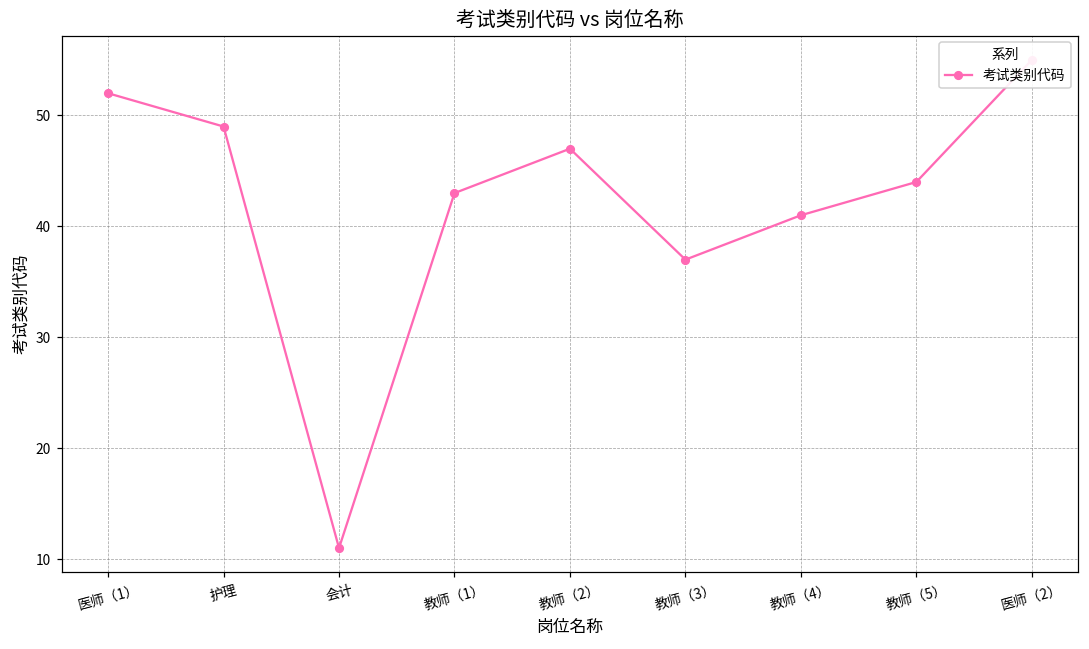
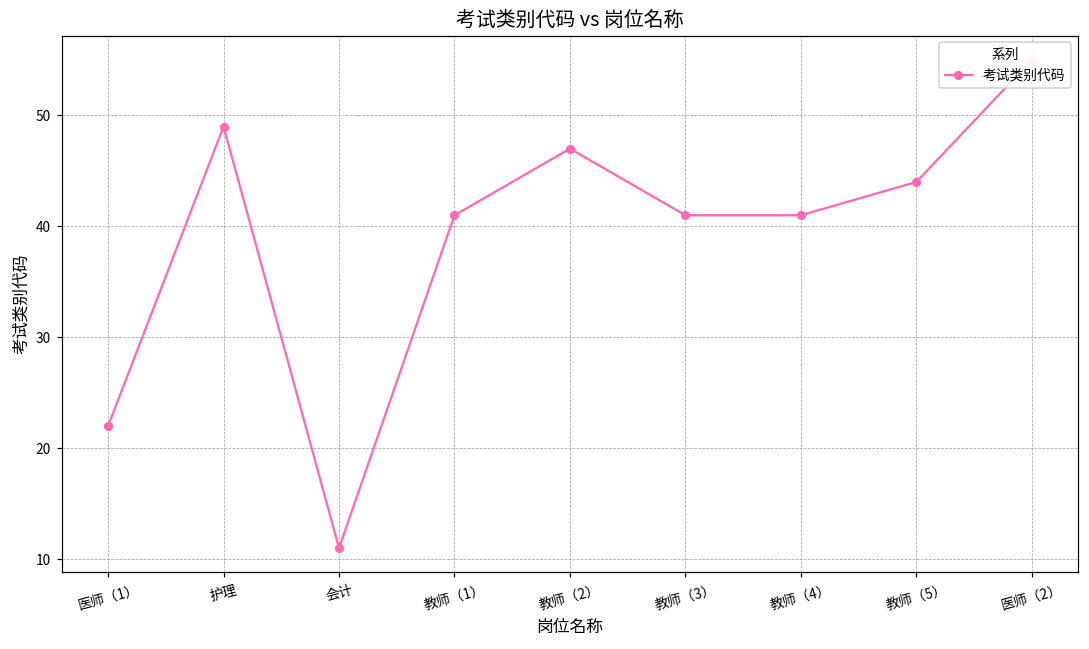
  {
-   "医师（1）": 52,
+   "医师（1）": 22,
    "护理": 49,
    "会计": 11,
-   "教师（1）": 43,
+   "教师（1）": 41,
    "教师（2）": 47,
-   "教师（3）": 37,
+   "教师（3）": 41,
    "教师（4）": 41,
    "教师（5）": 44
  }
